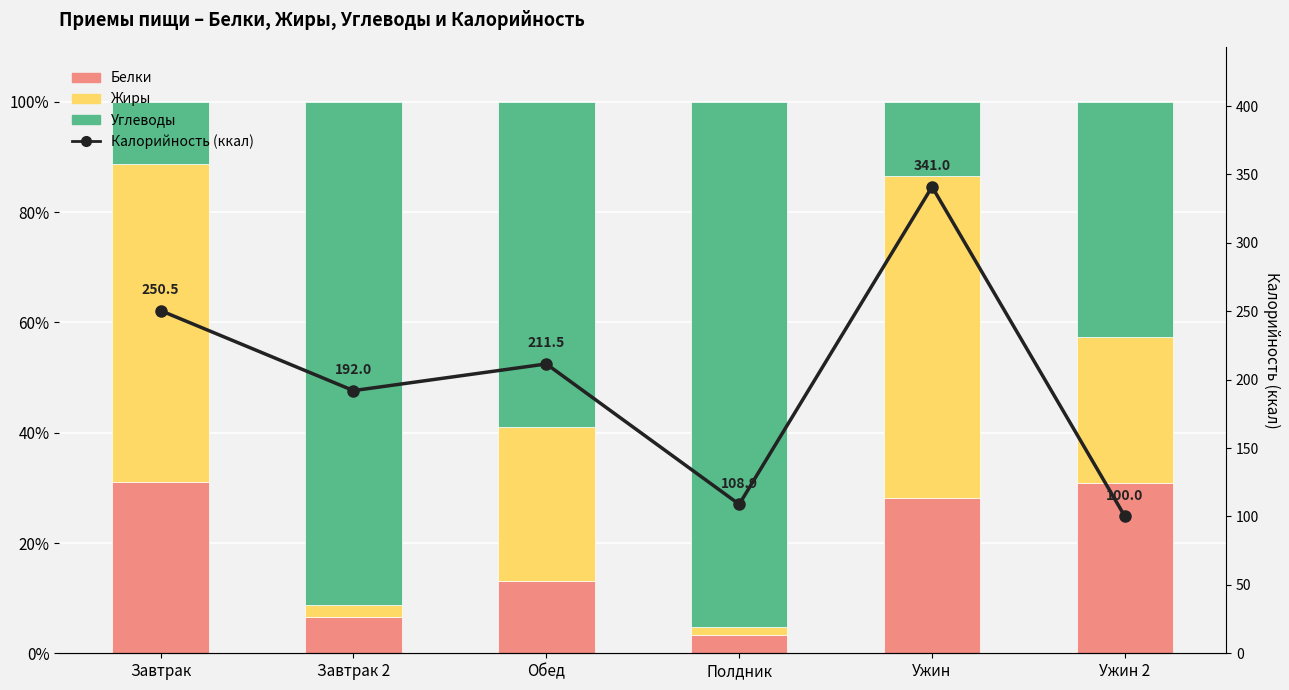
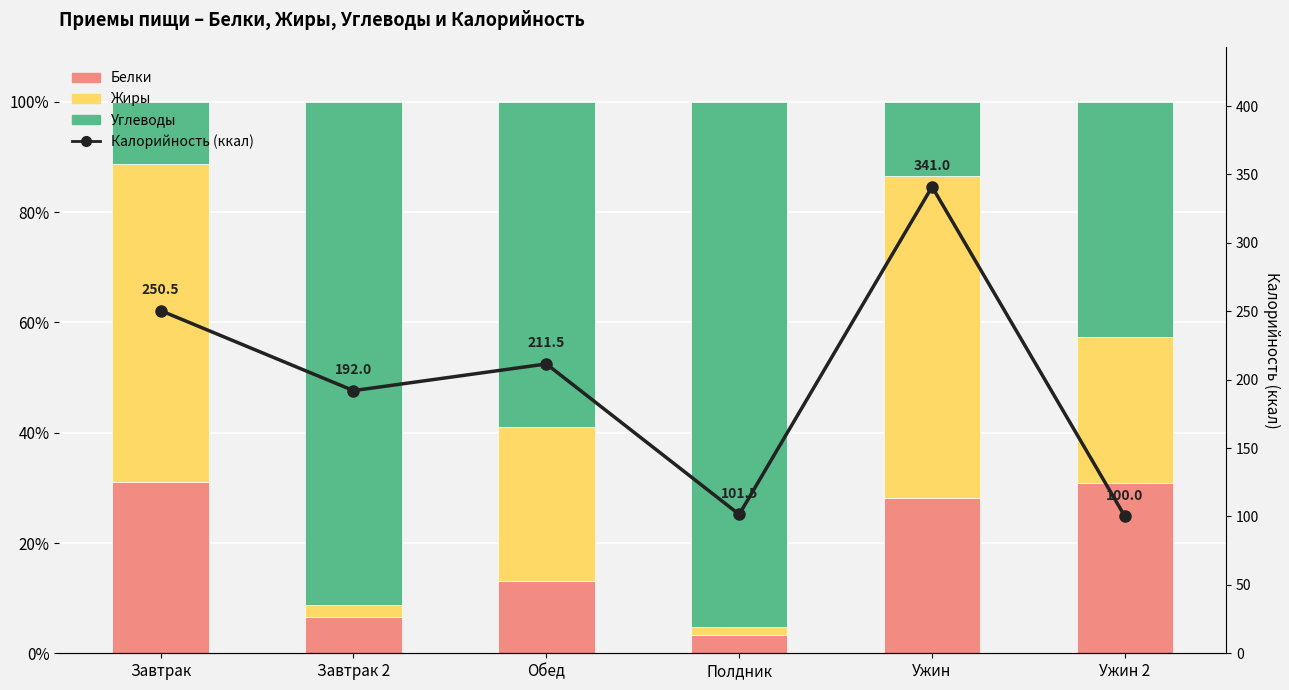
  {
    "Калорийность (ккал)": {
      "Завтрак": 250.5,
      "Завтрак 2": 192.0,
      "Обед": 211.5,
-     "Полдник": 108.9,
+     "Полдник": 101.5,
      "Ужин": 341.0,
      "Ужин 2": 100.0
    }
  }
